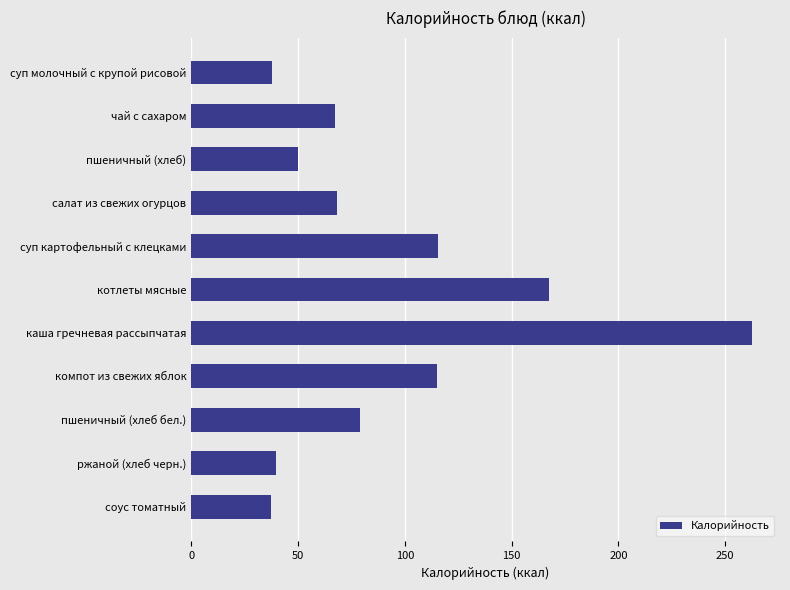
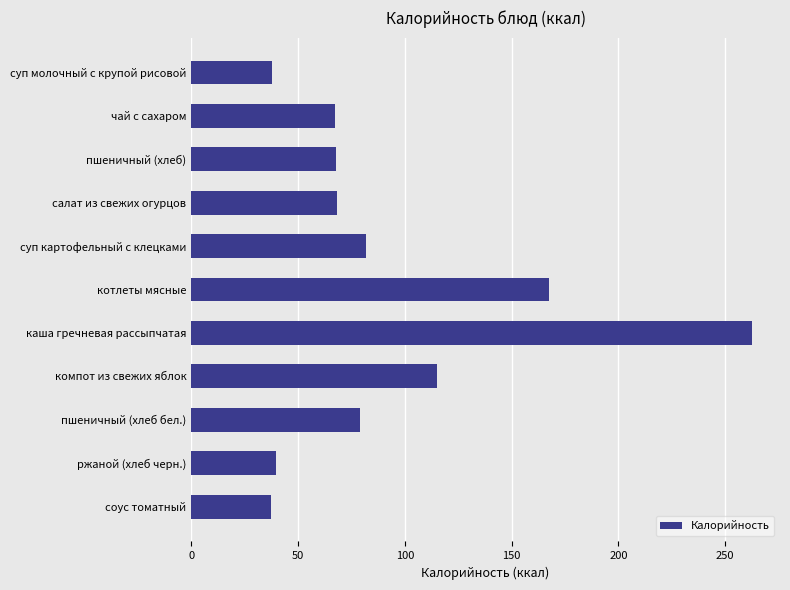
  {
    "суп молочный с крупой рисовой": 38,
    "чай с сахаром": 67,
-   "пшеничный (хлеб)": 50,
+   "пшеничный (хлеб)": 68,
    "салат из свежих огурцов": 68,
-   "суп картофельный с клецками": 115,
+   "суп картофельный с клецками": 82,
    "котлеты мясные": 168,
    "каша гречневая рассыпчатая": 263,
    "компот из свежих яблок": 115,
    "пшеничный (хлеб бел.)": 79,
    "ржаной (хлеб черн.)": 40,
    "соус томатный": 37
  }
